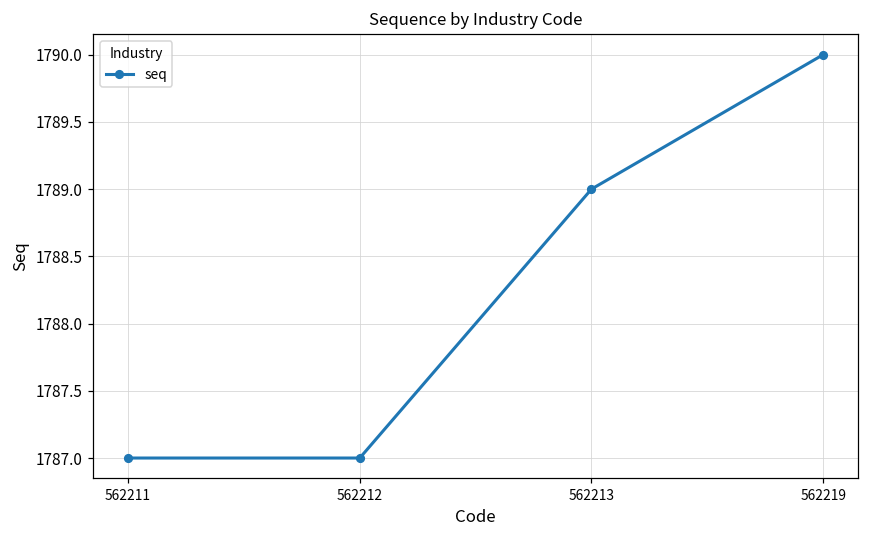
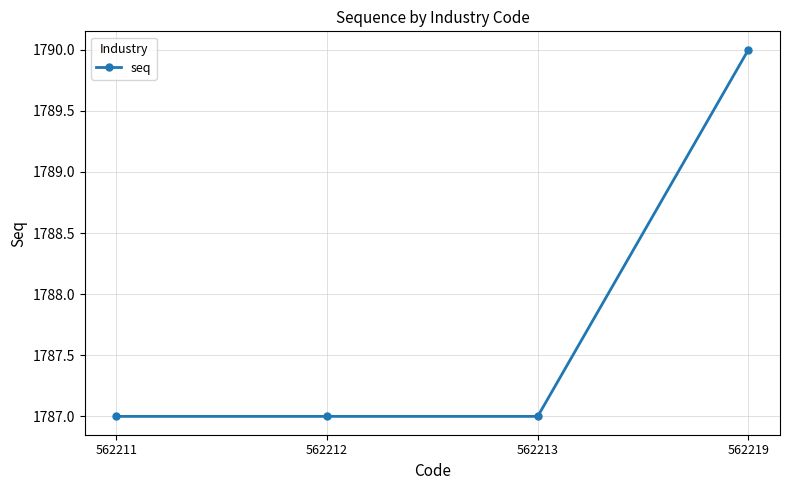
  {
    "562211": 1787,
    "562212": 1787,
-   "562213": 1789,
+   "562213": 1787,
    "562219": 1790
  }
